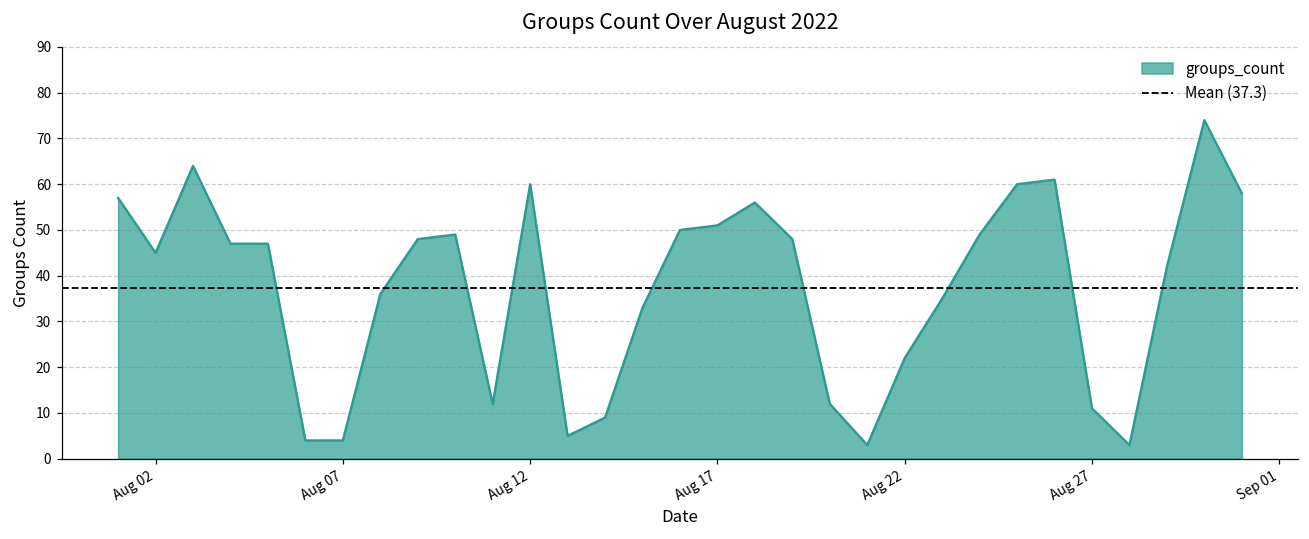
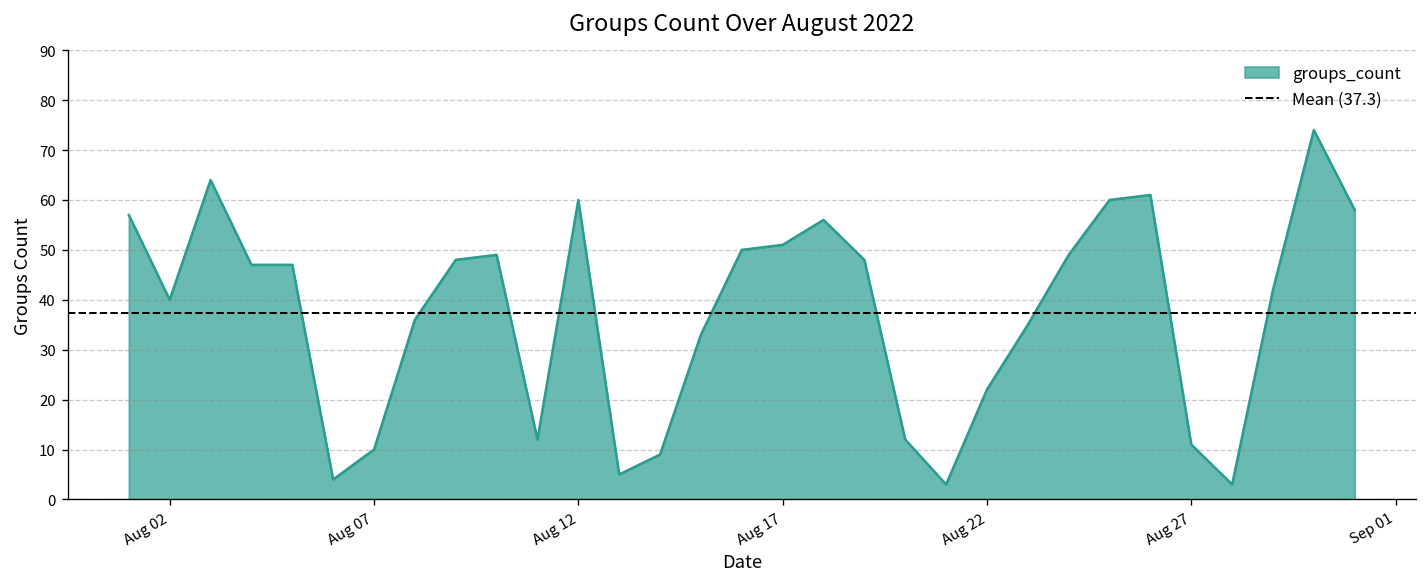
  {
-   "Aug 02": 45,
-   "Aug 07": 4,
+   "Aug 02": 40,
+   "Aug 07": 10,
    "Aug 12": 60,
    "Aug 17": 51,
    "Aug 22": 22,
    "Aug 27": 11
  }
